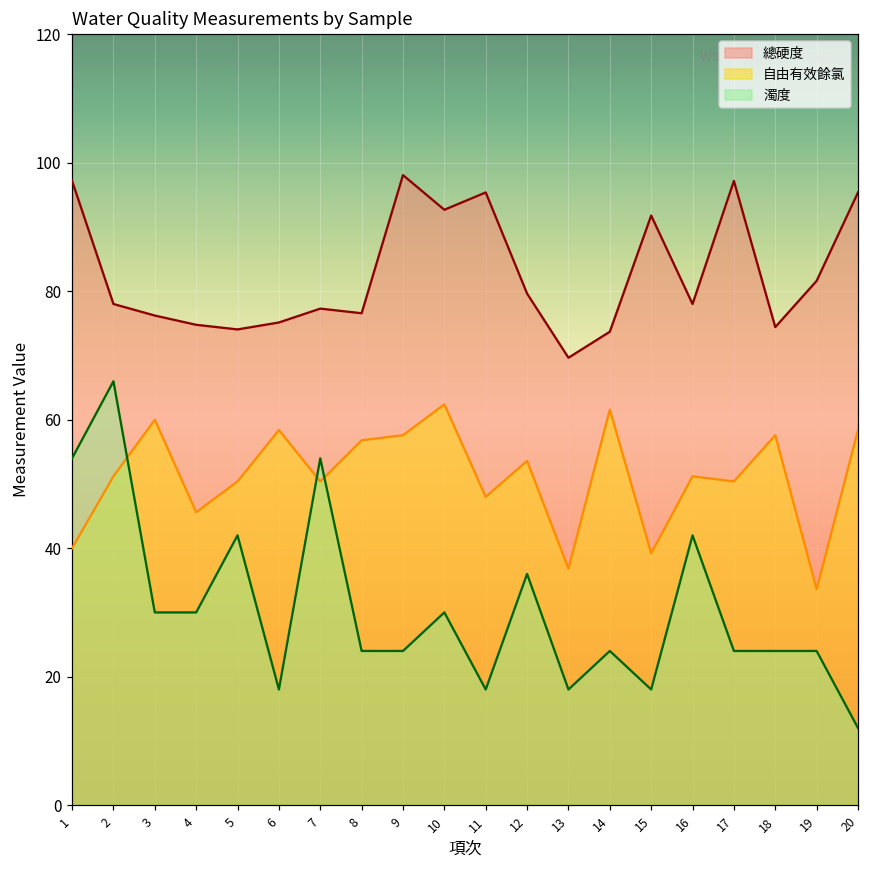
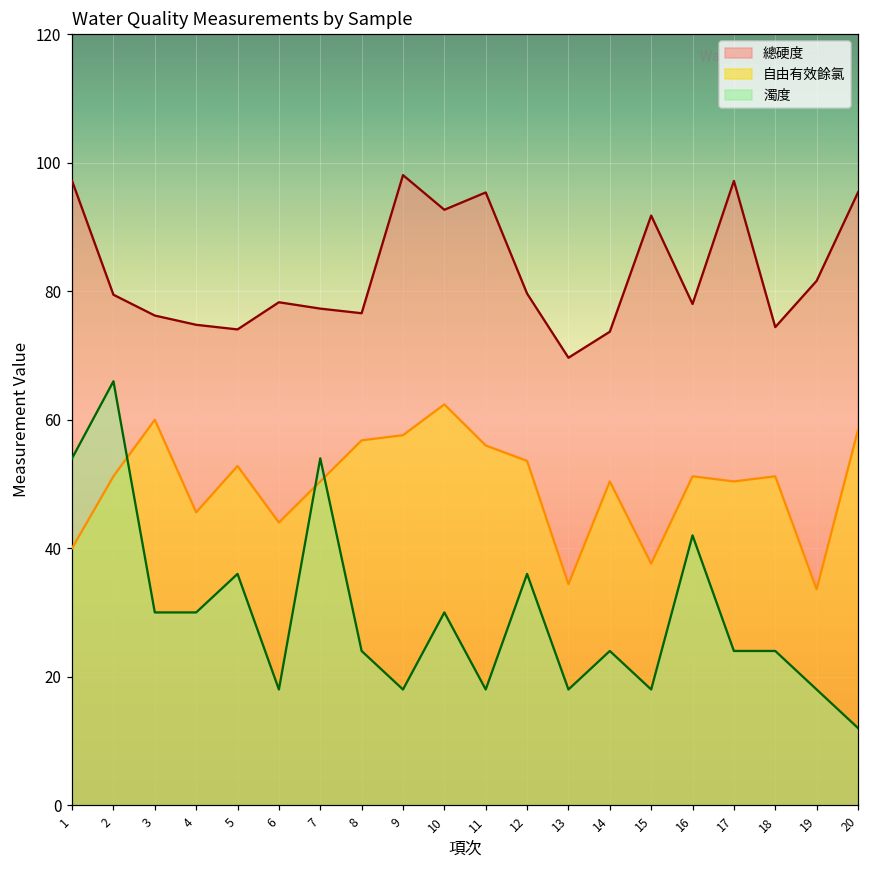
  {
    "總硬度": {
      "1": 97,
-     "2": 78,
+     "2": 79,
      "3": 76,
      "4": 75,
      "5": 74,
-     "6": 75,
+     "6": 78,
      "7": 77,
      "8": 77,
      "9": 98,
      "10": 93,
      "11": 95,
      "12": 80,
      "13": 70,
      "14": 74,
      "15": 92,
      "16": 78,
      "17": 97,
      "18": 74,
      "19": 82,
      "20": 95
    },
    "自由有效餘氯": {
      "1": 40,
      "2": 51,
      "3": 60,
      "4": 46,
-     "5": 50,
-     "6": 58,
+     "5": 53,
+     "6": 44,
      "7": 50,
      "8": 57,
      "9": 58,
      "10": 62,
-     "11": 48,
+     "11": 56,
      "12": 54,
-     "13": 37,
-     "14": 62,
-     "15": 39,
+     "13": 34,
+     "14": 50,
+     "15": 38,
      "16": 51,
      "17": 50,
-     "18": 58,
+     "18": 51,
      "19": 34,
      "20": 58
    },
    "濁度": {
      "1": 54,
      "2": 66,
      "3": 30,
      "4": 30,
-     "5": 42,
+     "5": 36,
      "6": 18,
      "7": 54,
      "8": 24,
-     "9": 24,
+     "9": 18,
      "10": 30,
      "11": 18,
      "12": 36,
      "13": 18,
      "14": 24,
      "15": 18,
      "16": 42,
      "17": 24,
      "18": 24,
-     "19": 24,
+     "19": 18,
      "20": 12
    }
  }
